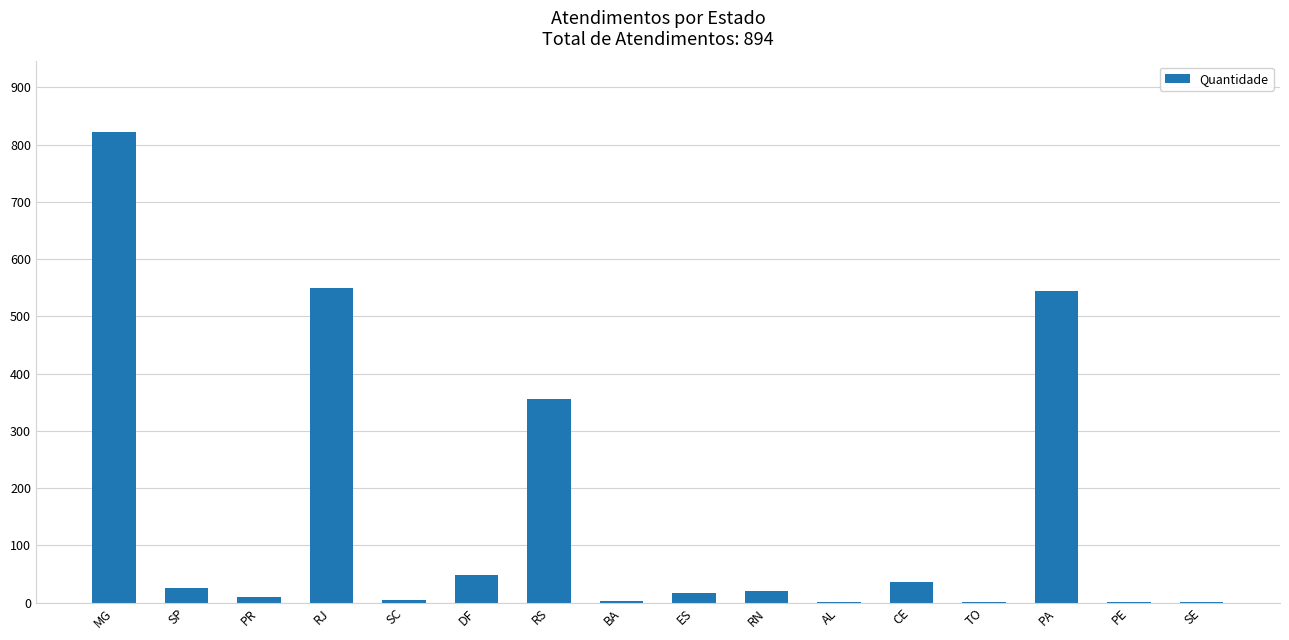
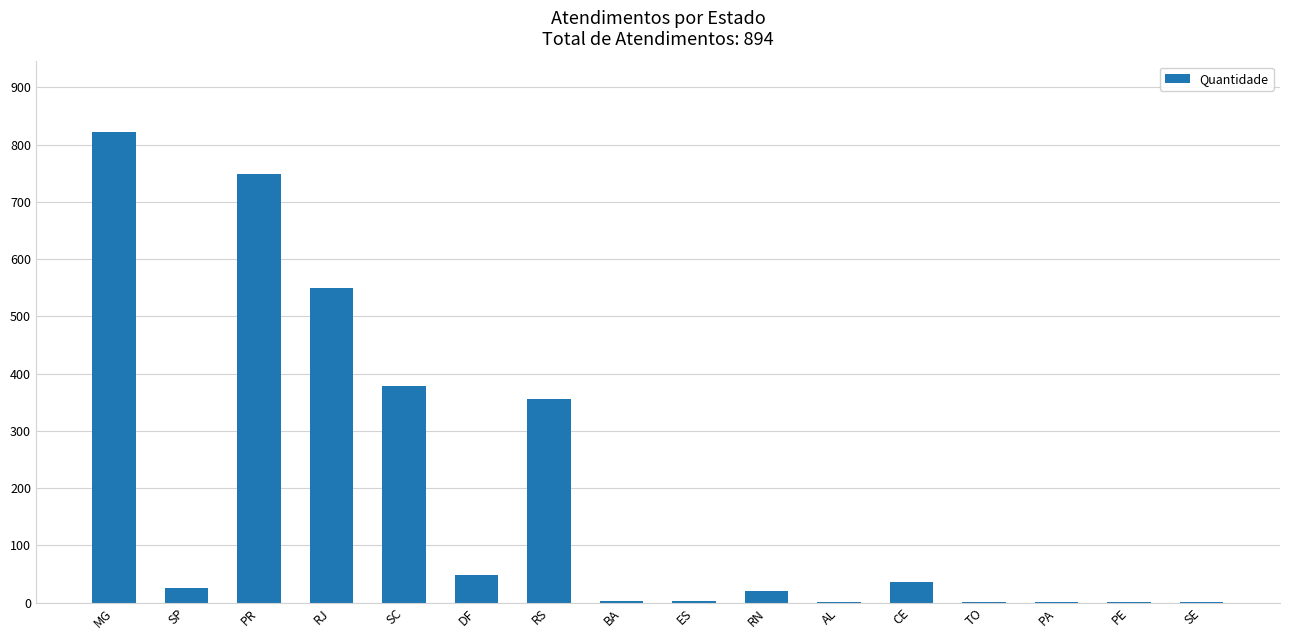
  {
    "MG": 820,
    "SP": 30,
-   "PR": 10,
+   "PR": 750,
    "RJ": 550,
-   "SC": 10,
+   "SC": 380,
    "DF": 50,
    "RS": 360,
-   "ES": 20,
+   "ES": 0,
    "RN": 20,
    "CE": 40,
-   "PA": 550
+   "PA": 0
  }
